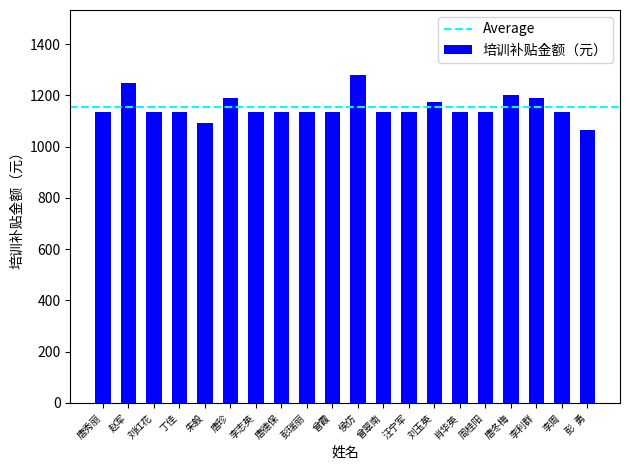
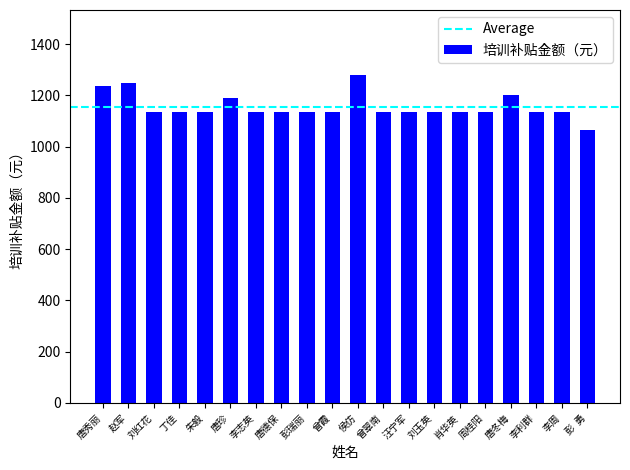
  {
-   "唐秀丽": 1140,
+   "唐秀丽": 1240,
    "赵军": 1250,
    "刘红花": 1140,
    "丁佳": 1140,
-   "朱毅": 1090,
+   "朱毅": 1140,
    "唐珍": 1190,
    "李志英": 1140,
    "唐德保": 1140,
    "彭瑞丽": 1140,
    "曾霞": 1140,
    "侯仿": 1280,
    "曾翠南": 1140,
    "汪宁军": 1140,
-   "刘玉英": 1180,
+   "刘玉英": 1140,
    "肖华英": 1140,
    "周桂阳": 1140,
    "唐冬梅": 1200,
-   "李利群": 1190,
+   "李利群": 1140,
    "李周": 1140,
    "彭 勇": 1070
  }
